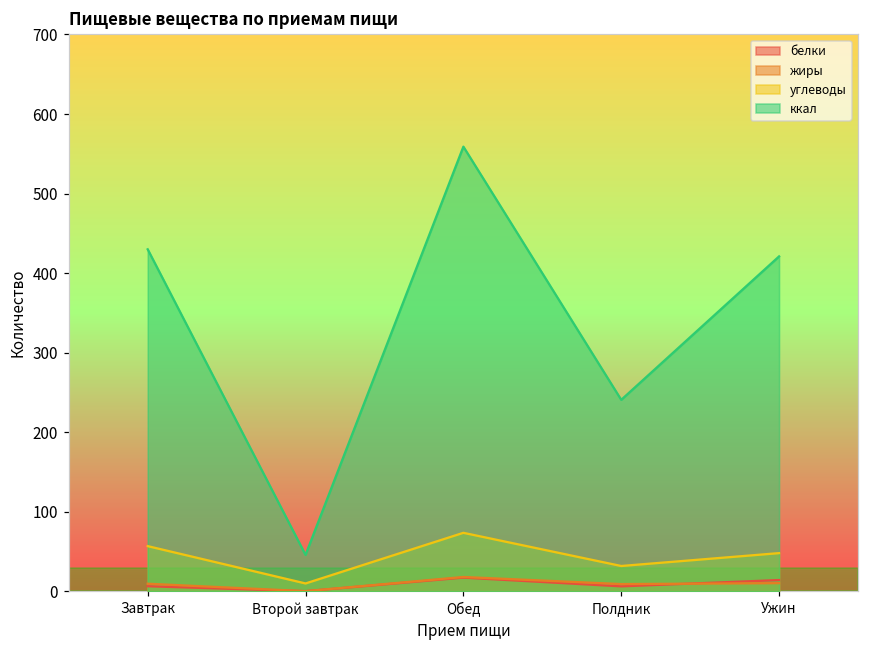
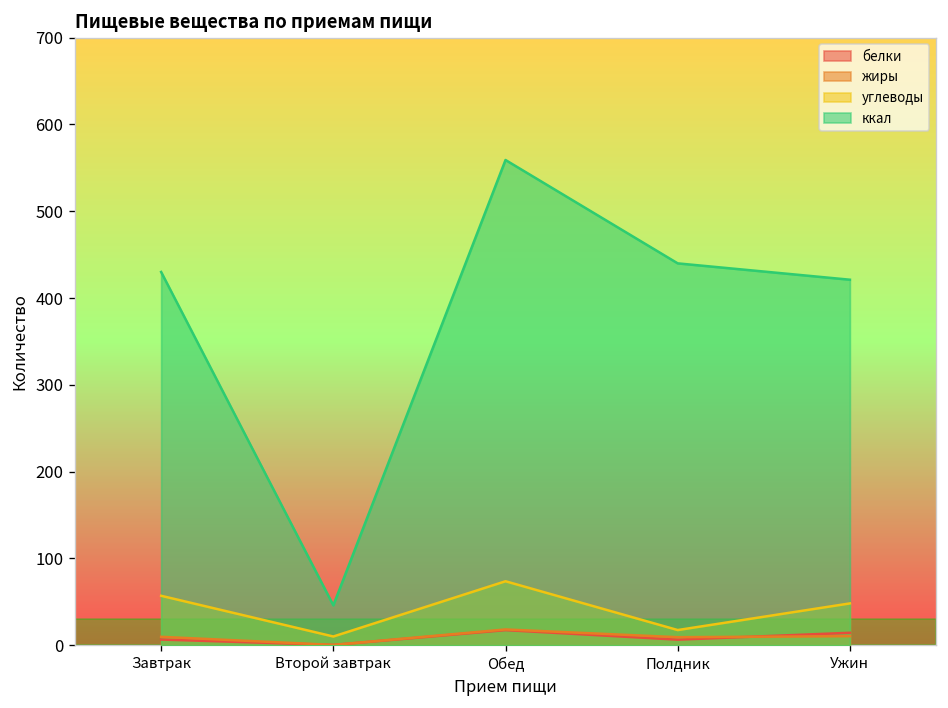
  {
    "углеводы": {
      "Завтрак": 60,
      "Второй завтрак": 10,
      "Обед": 70,
-     "Полдник": 30,
+     "Полдник": 20,
      "Ужин": 50
    },
    "ккал": {
      "Завтрак": 430,
      "Второй завтрак": 50,
      "Обед": 560,
-     "Полдник": 240,
+     "Полдник": 440,
      "Ужин": 420
    }
  }
